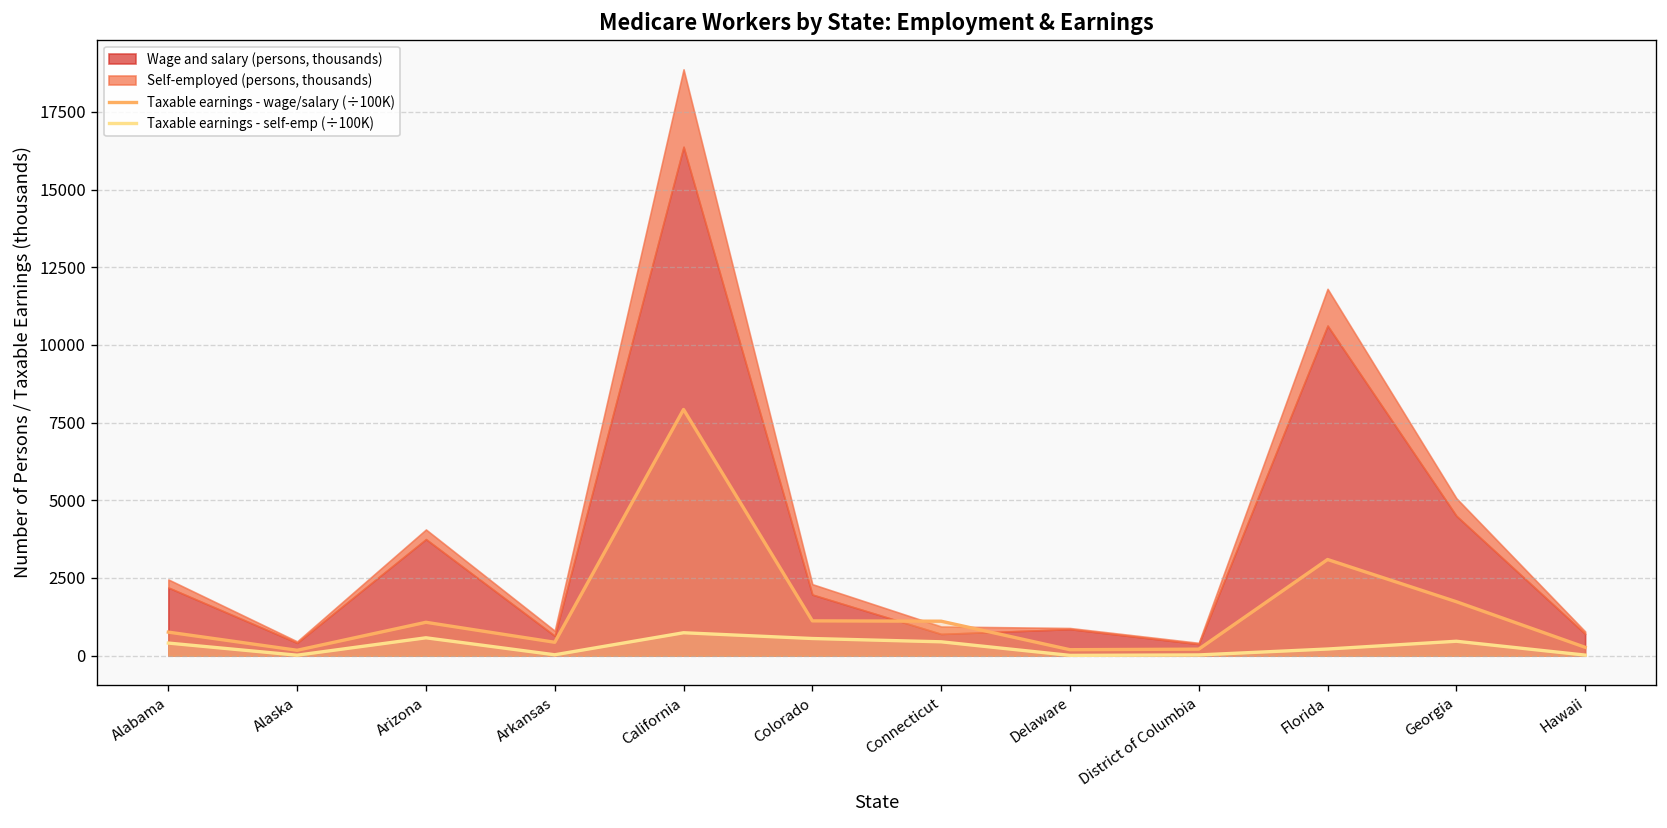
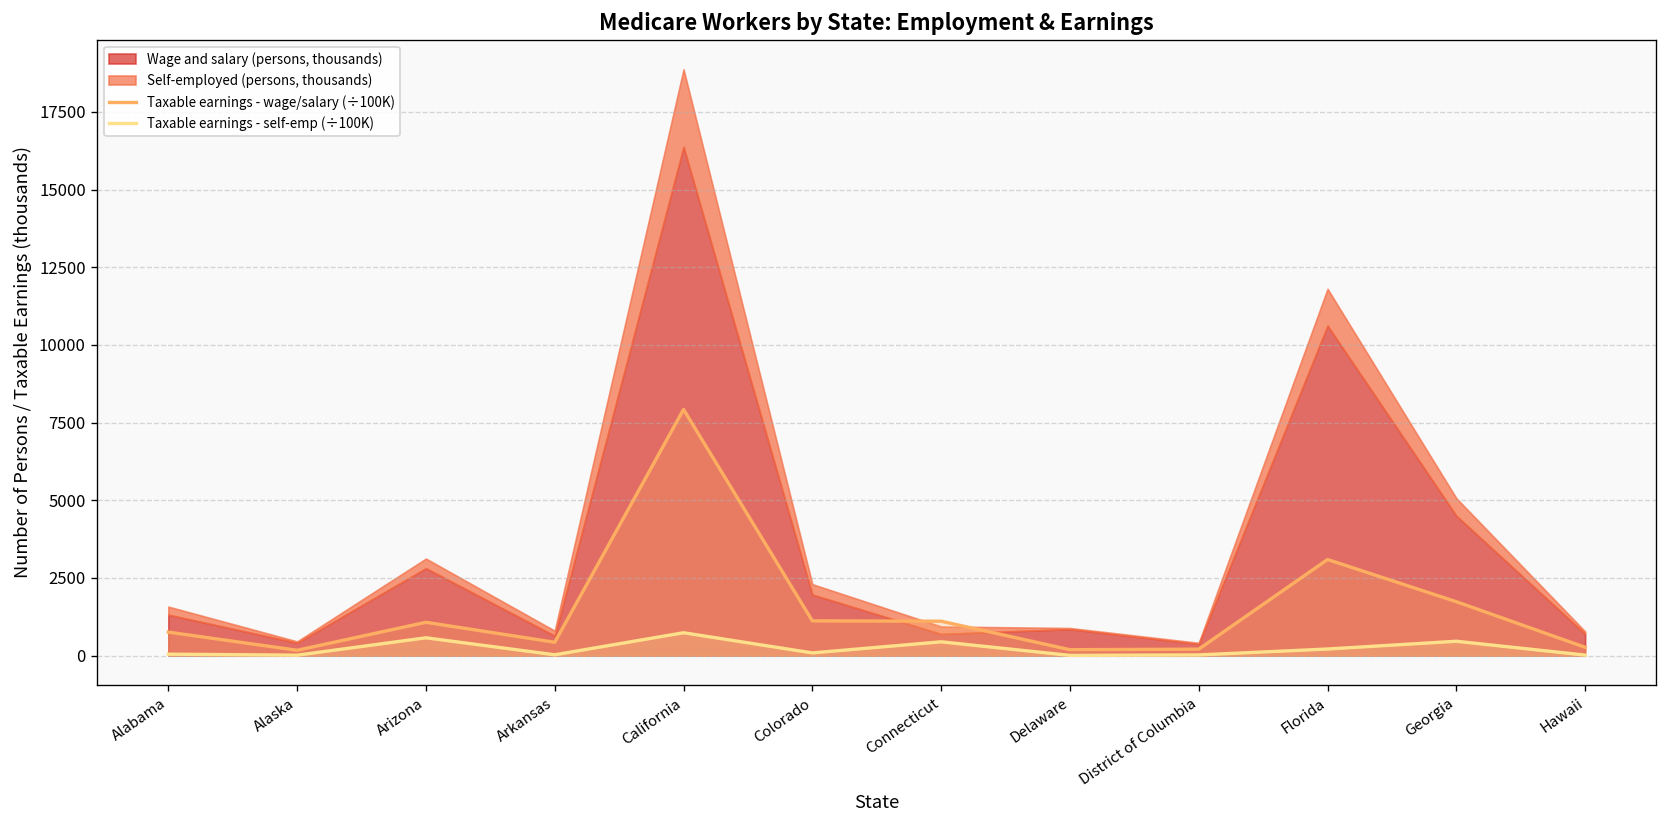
  {
    "Wage and salary (persons, thousands)": {
-     "Alabama": 2200,
-     "Arizona": 3800,
+     "Alabama": 1300,
+     "Arizona": 2800,
      "Arkansas": 600,
      "California": 16400,
      "Colorado": 2000,
      "Connecticut": 700,
      "Florida": 10600,
      "Georgia": 4500
    },
    "Taxable earnings - self-emp (÷100K)": {
-     "Alabama": 400,
+     "Alabama": 0,
      "Alaska": 0,
      "Arizona": 600,
      "Arkansas": 0,
      "California": 700,
-     "Colorado": 600,
+     "Colorado": 100,
      "Connecticut": 400,
      "Delaware": 0,
      "District of Columbia": 0,
      "Florida": 200,
      "Georgia": 500,
      "Hawaii": 0
    }
  }
